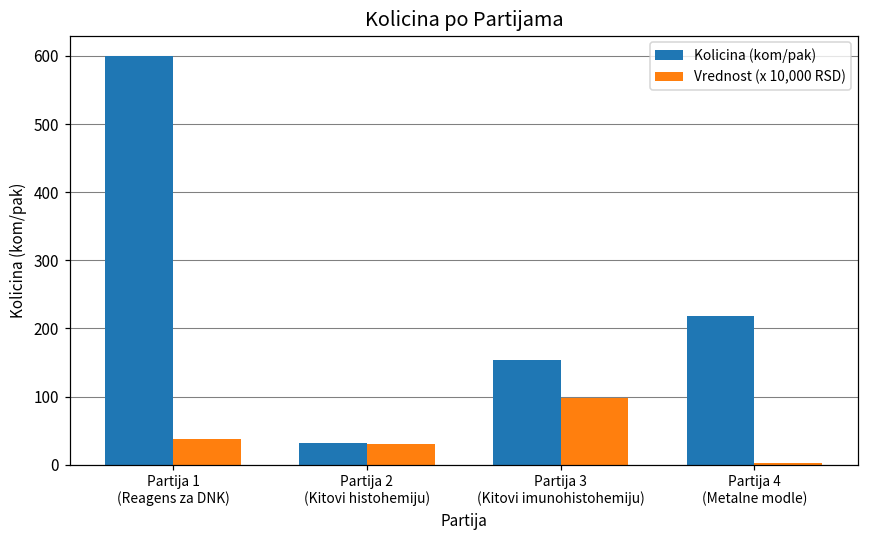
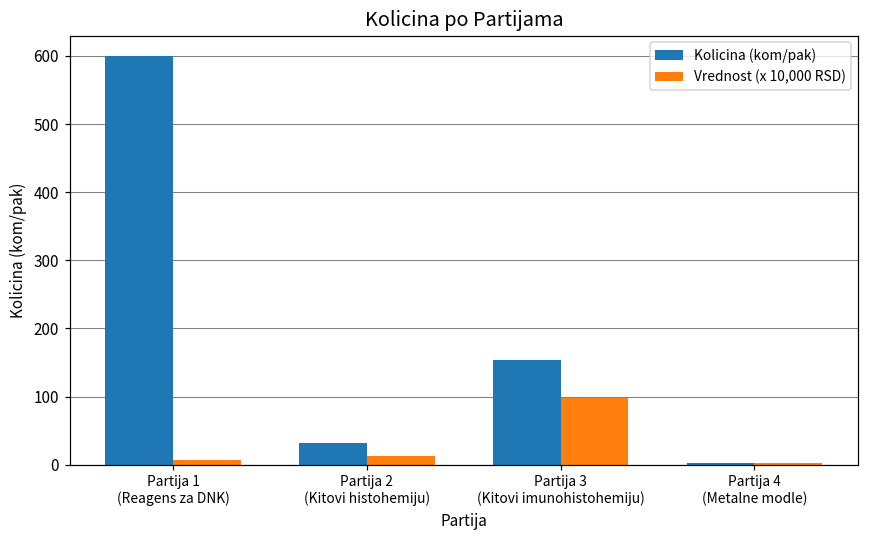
  {
    "Kolicina (kom/pak)": {
      "Partija 1 (Reagens za DNK)": 600,
      "Partija 2 (Kitovi histohemiju)": 30,
      "Partija 3 (Kitovi imunohistohemiju)": 150,
-     "Partija 4 (Metalne modle)": 220
+     "Partija 4 (Metalne modle)": 0
    },
    "Vrednost (x 10,000 RSD)": {
-     "Partija 1 (Reagens za DNK)": 40,
-     "Partija 2 (Kitovi histohemiju)": 30,
+     "Partija 1 (Reagens za DNK)": 10,
+     "Partija 2 (Kitovi histohemiju)": 10,
      "Partija 3 (Kitovi imunohistohemiju)": 100
    }
  }
